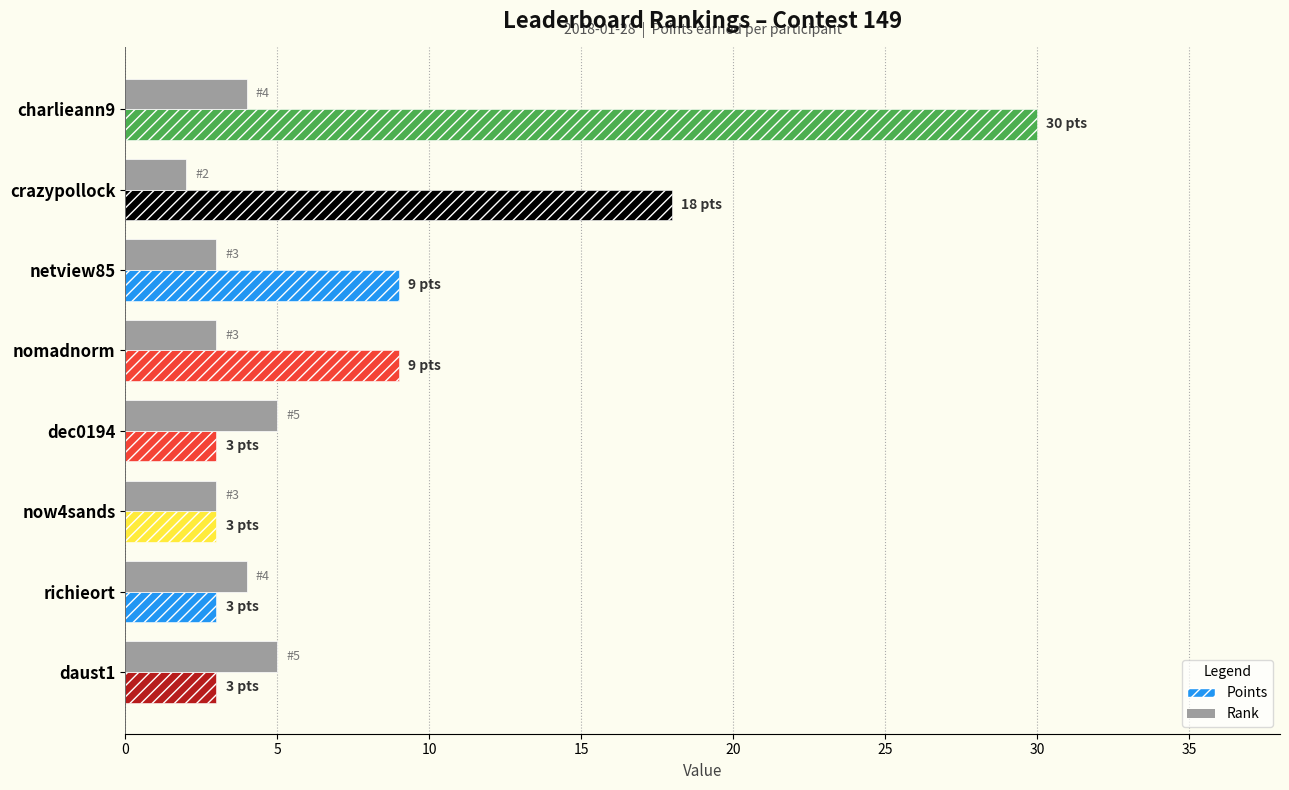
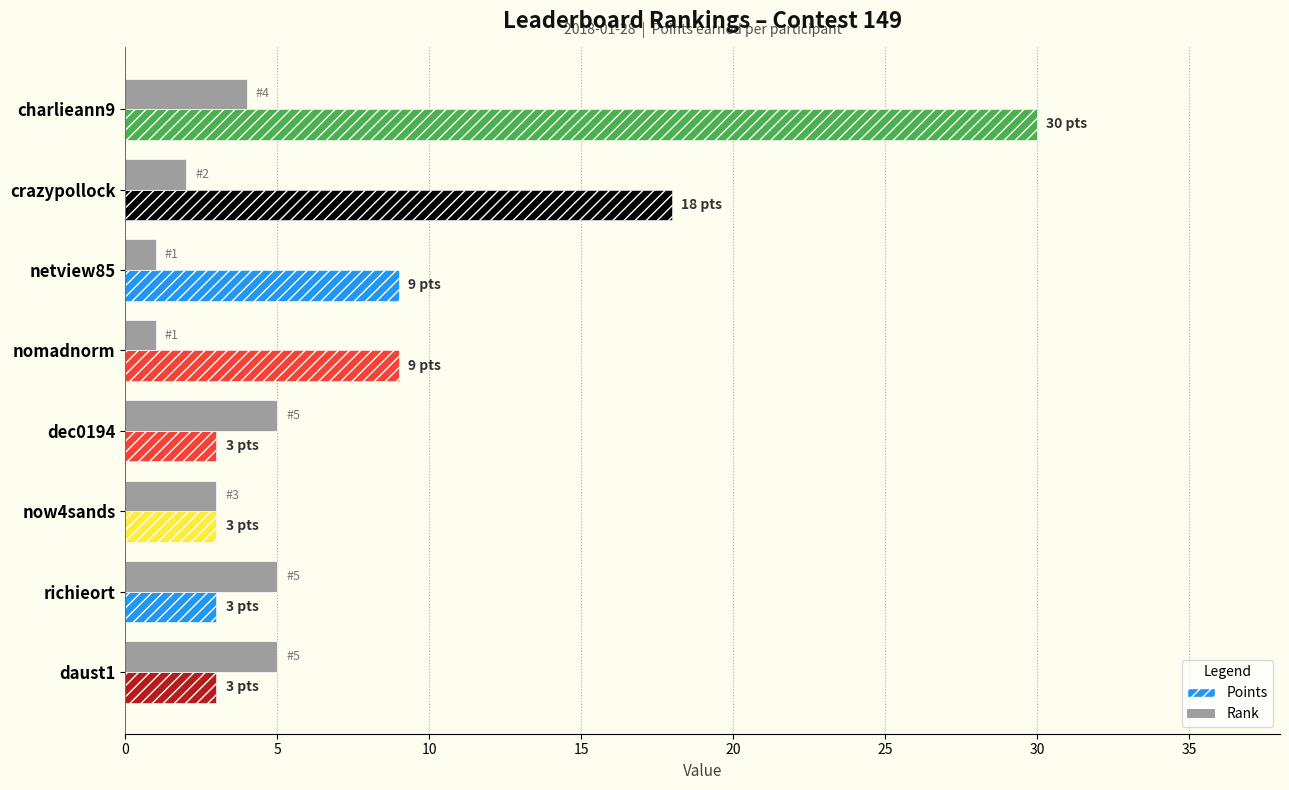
  {
    "Rank": {
      "charlieann9": 4,
      "crazypollock": 2,
-     "netview85": 3,
-     "nomadnorm": 3,
+     "netview85": 1,
+     "nomadnorm": 1,
      "dec0194": 5,
      "now4sands": 3,
-     "richieort": 4,
+     "richieort": 5,
      "daust1": 5
    }
  }
